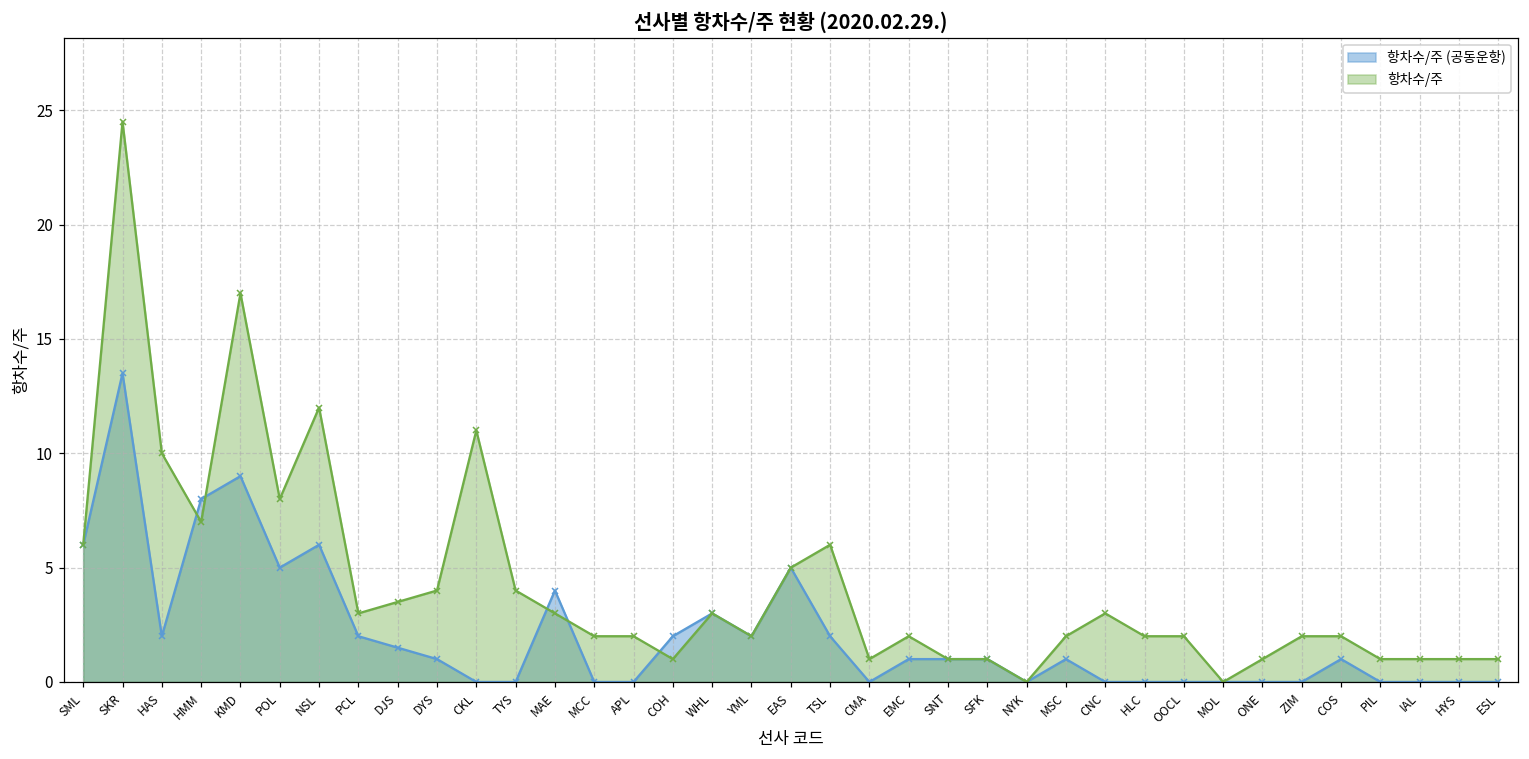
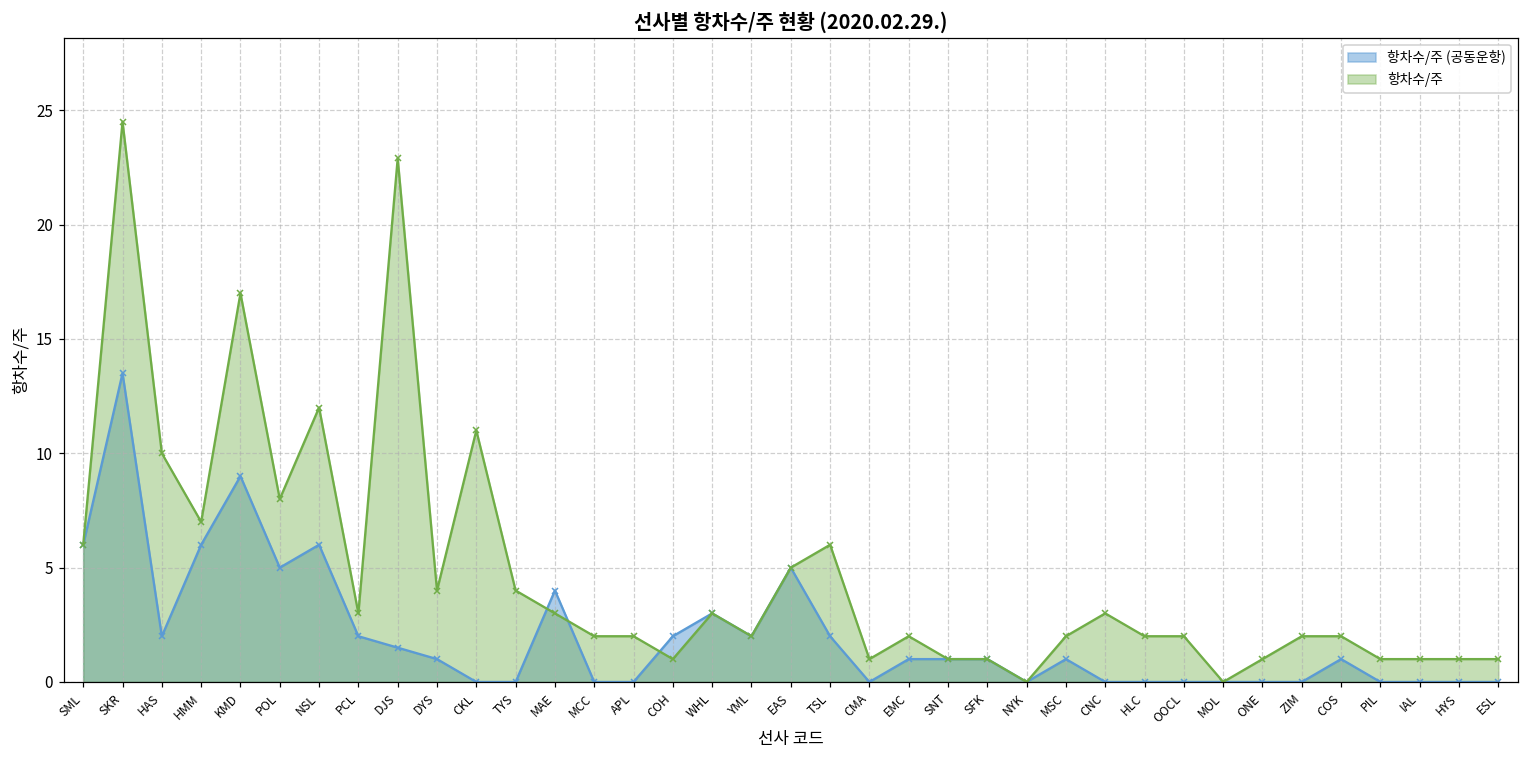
  {
    "항차수/주 (공동운항)": {
      "SKR": 13.5,
      "HAS": 2,
-     "HMM": 8,
+     "HMM": 6,
      "KMD": 9,
      "POL": 5,
      "NSL": 6,
      "PCL": 2,
      "DJS": 1.5,
      "DYS": 1,
      "CKL": 0,
      "TYS": 0,
      "MAE": 4,
      "MCC": 0,
      "APL": 0,
      "COH": 2,
      "TSL": 2,
      "CMA": 0,
      "EMC": 1,
      "MSC": 1,
      "CNC": 0,
      "HLC": 0,
      "OOCL": 0,
      "ONE": 0,
      "ZIM": 0,
      "COS": 1,
      "PIL": 0,
      "IAL": 0,
      "HYS": 0,
      "ESL": 0
    },
    "항차수/주": {
      "SKR": 24.5,
      "HAS": 10.0,
      "HMM": 7.0,
      "KMD": 17.0,
      "POL": 8.0,
      "NSL": 12.0,
      "PCL": 3.0,
-     "DJS": 3.5,
+     "DJS": 22.9,
      "DYS": 4.0,
      "CKL": 11.0,
      "TYS": 4.0,
      "MAE": 3.0,
      "MCC": 2.0,
      "APL": 2.0,
      "COH": 1.0,
      "TSL": 6.0,
      "CMA": 1.0,
      "EMC": 2.0,
      "MSC": 2.0,
      "CNC": 3.0,
      "HLC": 2.0,
      "OOCL": 2.0,
      "ONE": 1.0,
      "ZIM": 2.0,
      "COS": 2.0,
      "PIL": 1.0,
      "IAL": 1.0,
      "HYS": 1.0,
      "ESL": 1.0
    }
  }
